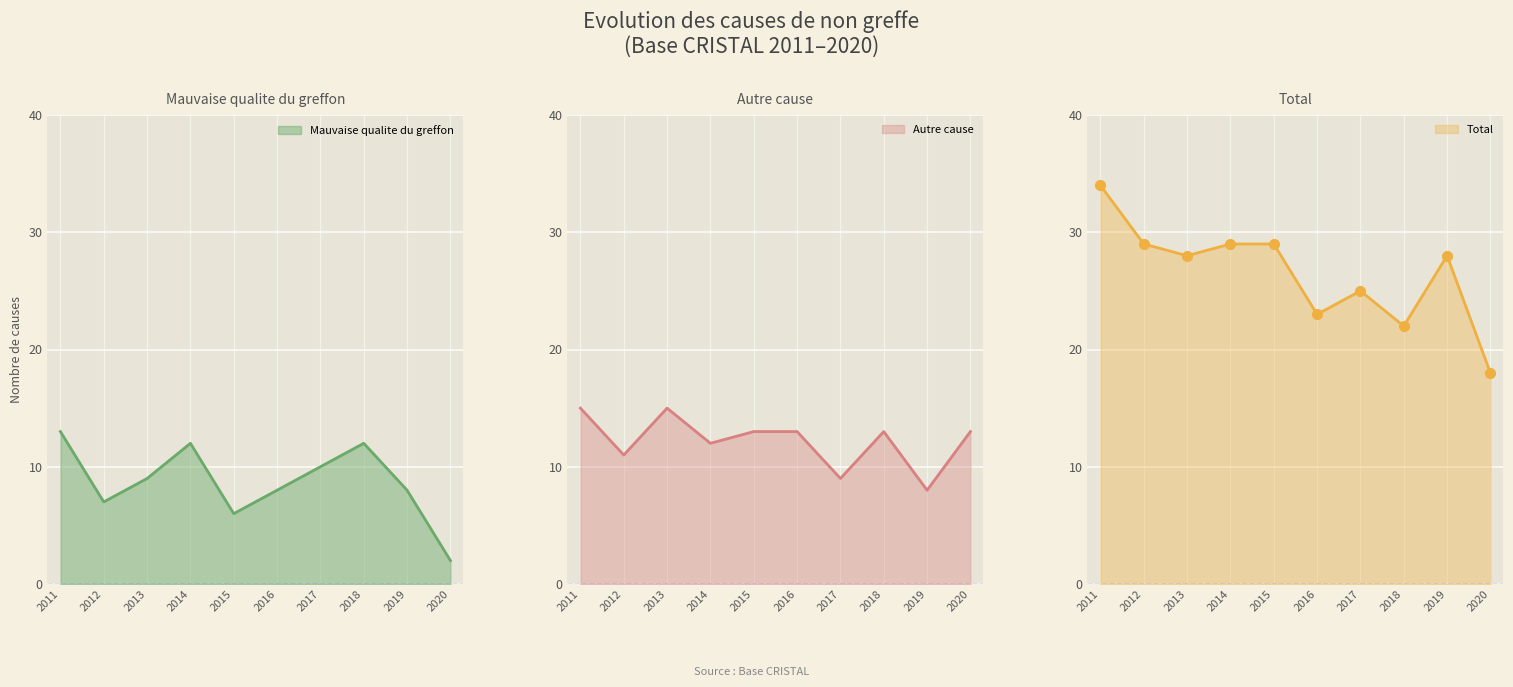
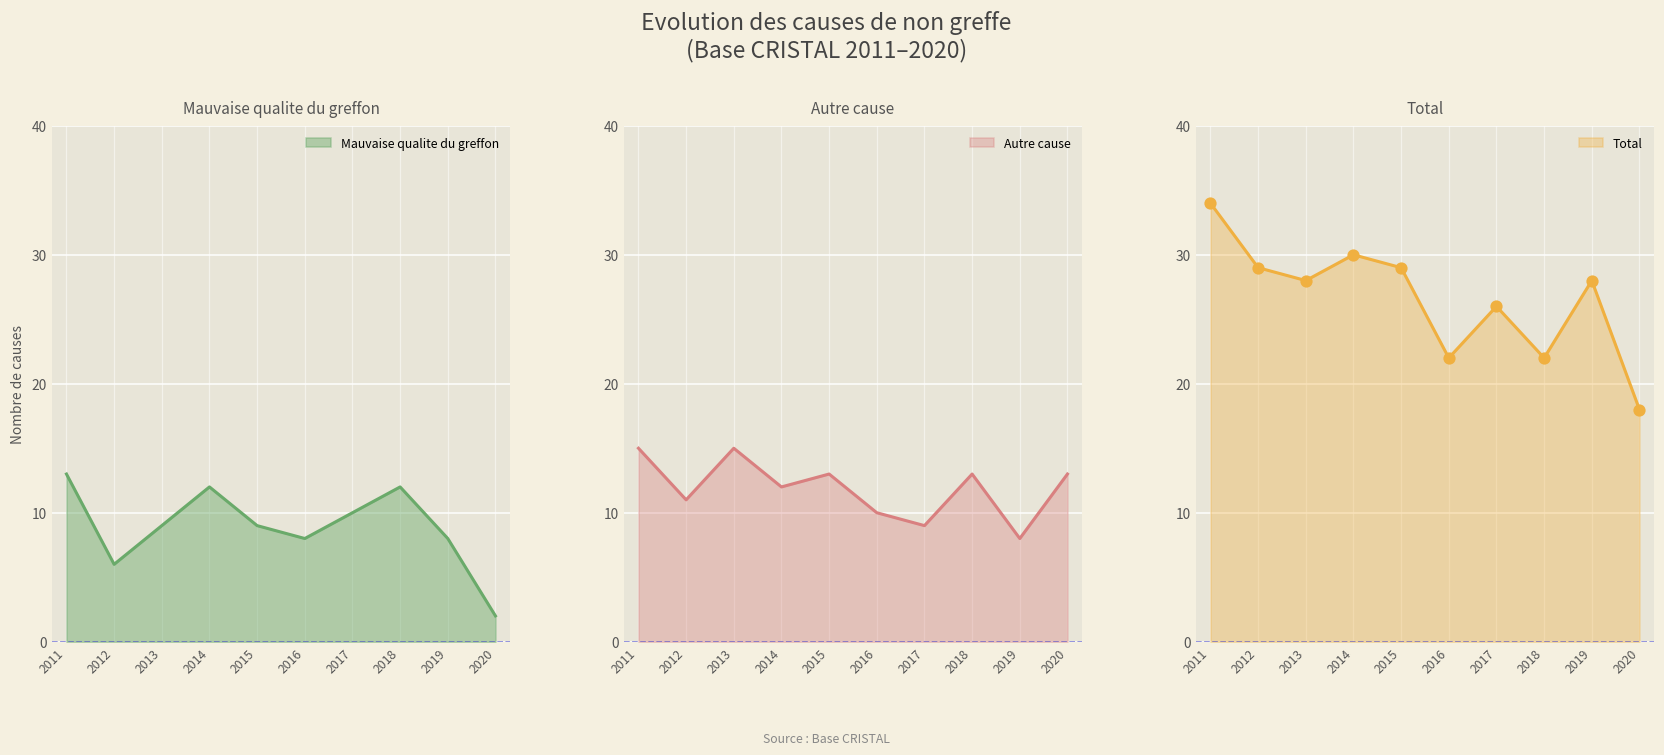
  {
    "Mauvaise qualite du greffon": {
      "2011": 13,
-     "2012": 7,
+     "2012": 6,
      "2013": 9,
      "2014": 12,
-     "2015": 6,
+     "2015": 9,
      "2016": 8,
      "2017": 10,
      "2018": 12,
      "2019": 8,
      "2020": 2
    },
    "Autre cause": {
      "2011": 15,
      "2012": 11,
      "2013": 15,
      "2014": 12,
      "2015": 13,
-     "2016": 13,
+     "2016": 10,
      "2017": 9,
      "2018": 13,
      "2019": 8,
      "2020": 13
    },
    "Total": {
      "2011": 34,
      "2012": 29,
      "2013": 28,
-     "2014": 29,
+     "2014": 30,
      "2015": 29,
-     "2016": 23,
-     "2017": 25,
+     "2016": 22,
+     "2017": 26,
      "2018": 22,
      "2019": 28,
      "2020": 18
    }
  }
